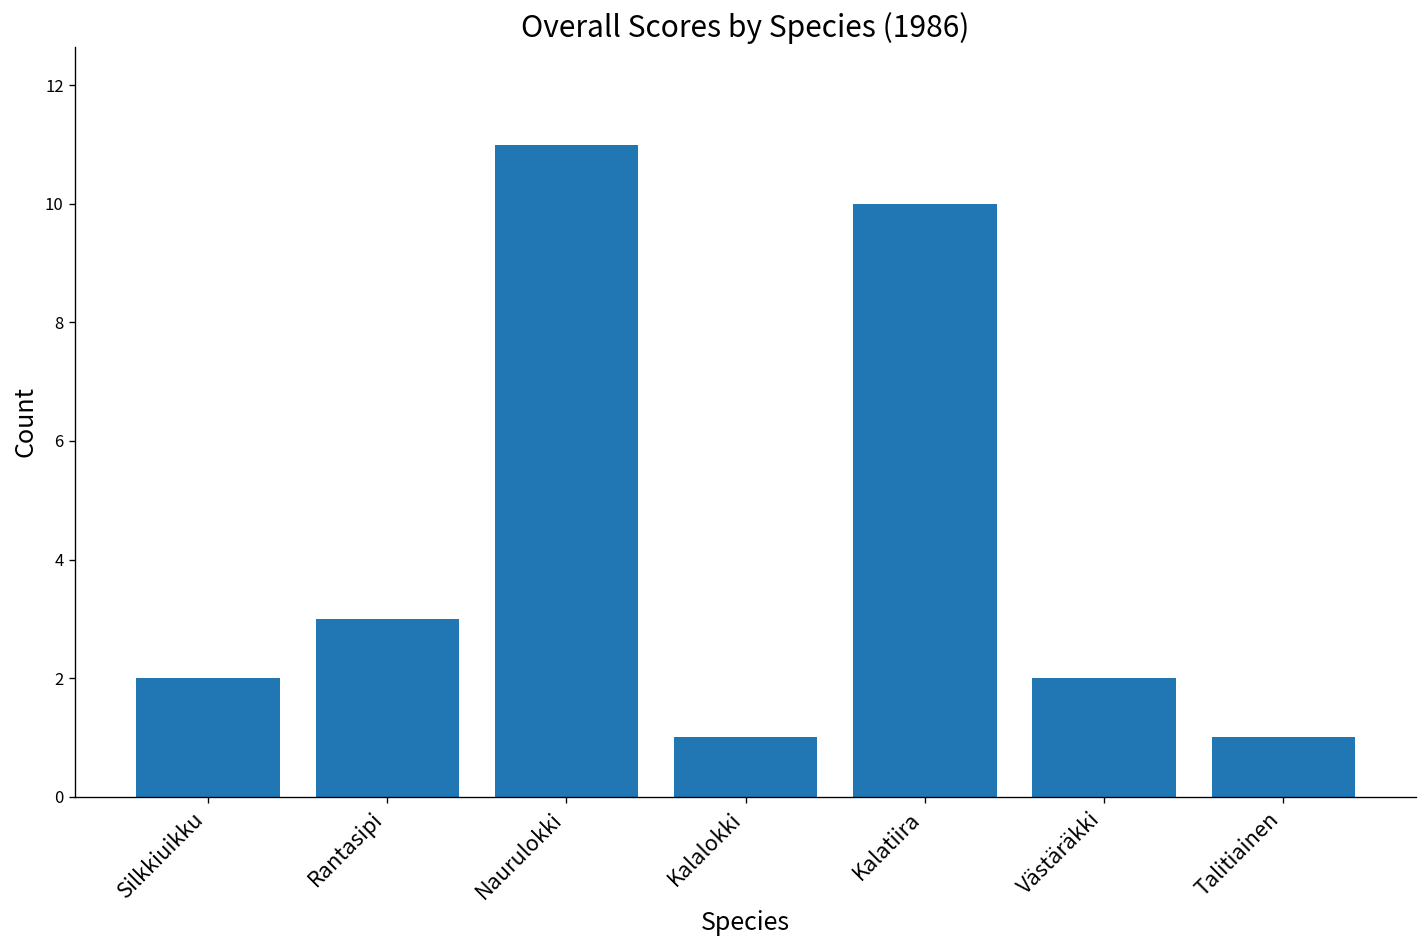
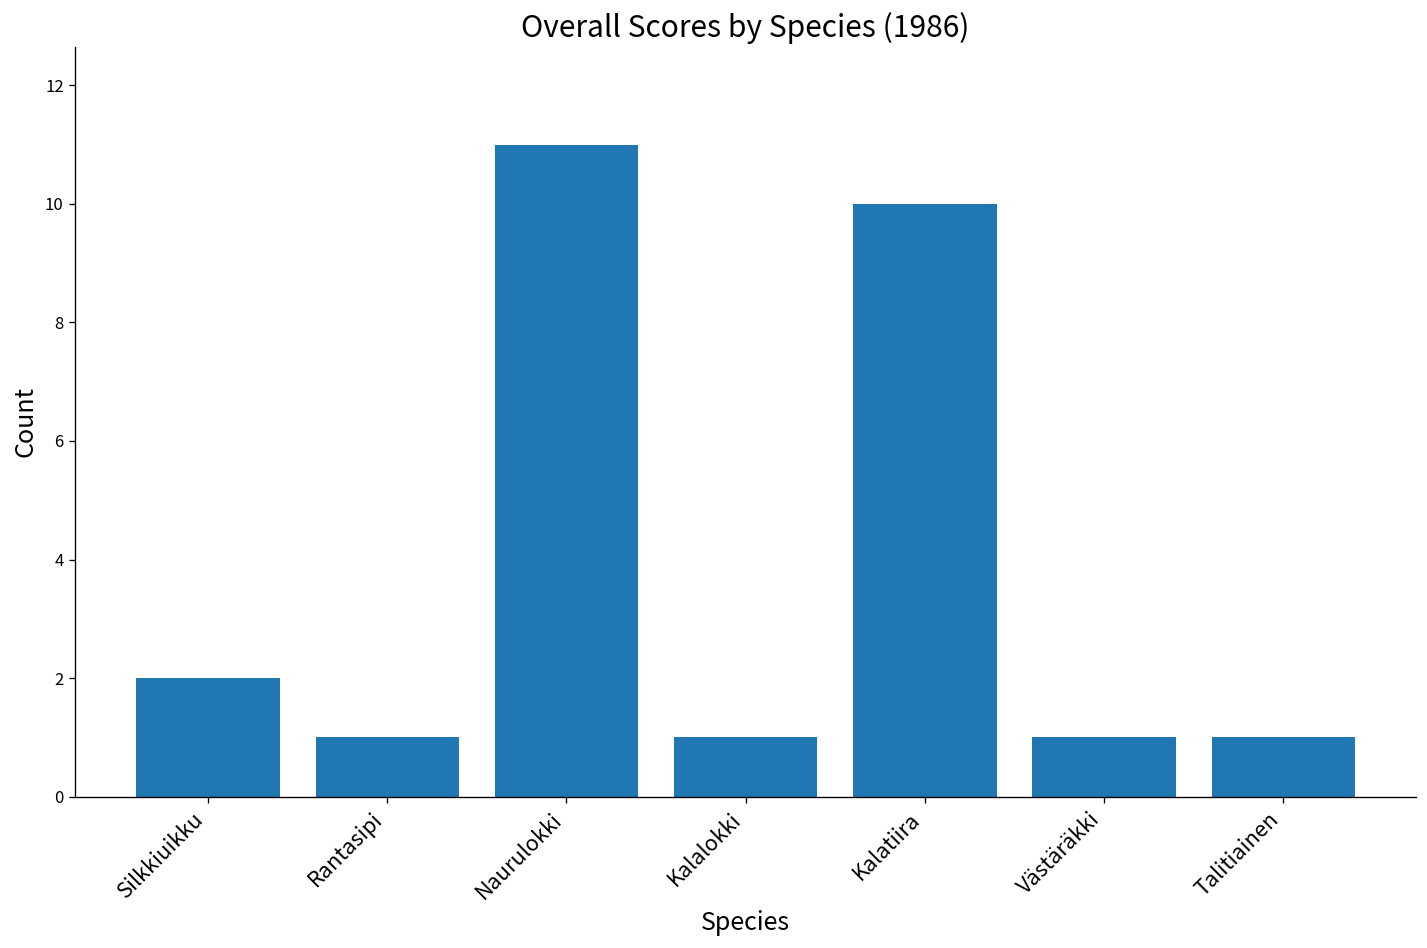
  {
    "Silkkiuikku": 2,
-   "Rantasipi": 3,
+   "Rantasipi": 1,
    "Naurulokki": 11,
    "Kalalokki": 1,
    "Kalatiira": 10,
-   "Västäräkki": 2,
+   "Västäräkki": 1,
    "Talitiainen": 1
  }
